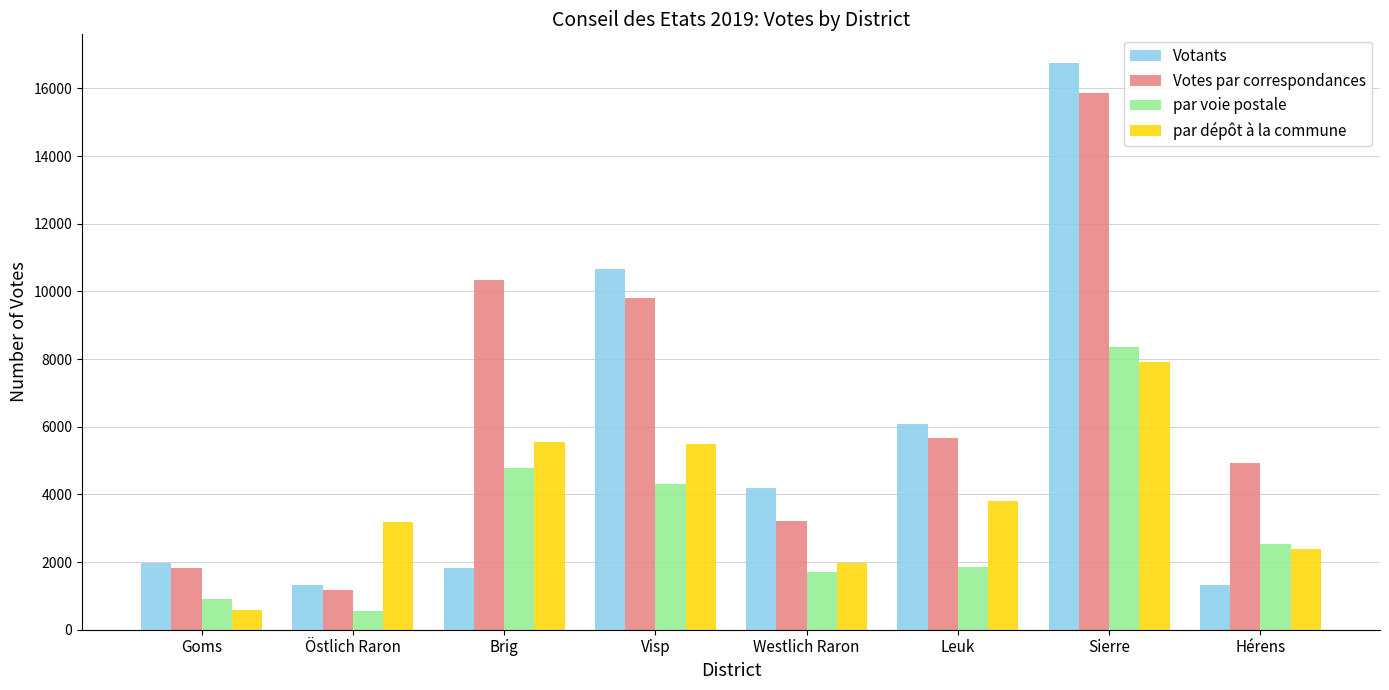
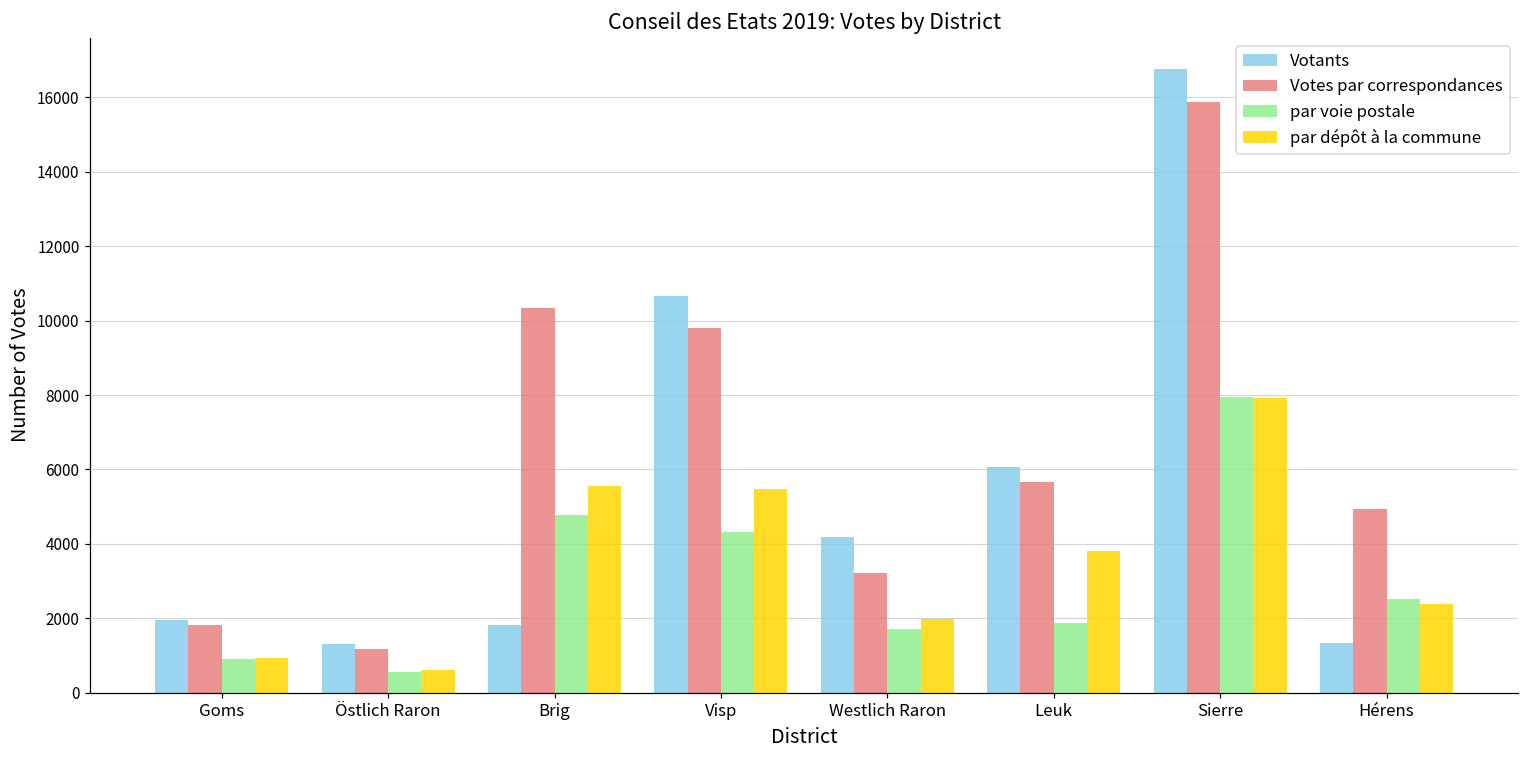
  {
    "Votants": {
      "Goms": 2000,
      "Östlich Raron": 1300,
      "Brig": 1800,
      "Visp": 10700,
      "Westlich Raron": 4200,
      "Leuk": 6100,
      "Sierre": 16800,
      "Hérens": 1300
    },
    "Votes par correspondances": {
      "Goms": 1800,
      "Östlich Raron": 1200,
      "Brig": 10300,
      "Visp": 9800,
      "Westlich Raron": 3200,
      "Leuk": 5700,
      "Sierre": 15900,
      "Hérens": 4900
    },
    "par voie postale": {
      "Goms": 900,
      "Östlich Raron": 500,
      "Brig": 4800,
      "Visp": 4300,
      "Westlich Raron": 1700,
      "Leuk": 1900,
-     "Sierre": 8400,
+     "Sierre": 8000,
      "Hérens": 2500
    },
    "par dépôt à la commune": {
-     "Goms": 600,
-     "Östlich Raron": 3200,
+     "Goms": 900,
+     "Östlich Raron": 600,
      "Brig": 5600,
      "Visp": 5500,
      "Westlich Raron": 2000,
      "Leuk": 3800,
      "Sierre": 7900,
      "Hérens": 2400
    }
  }
